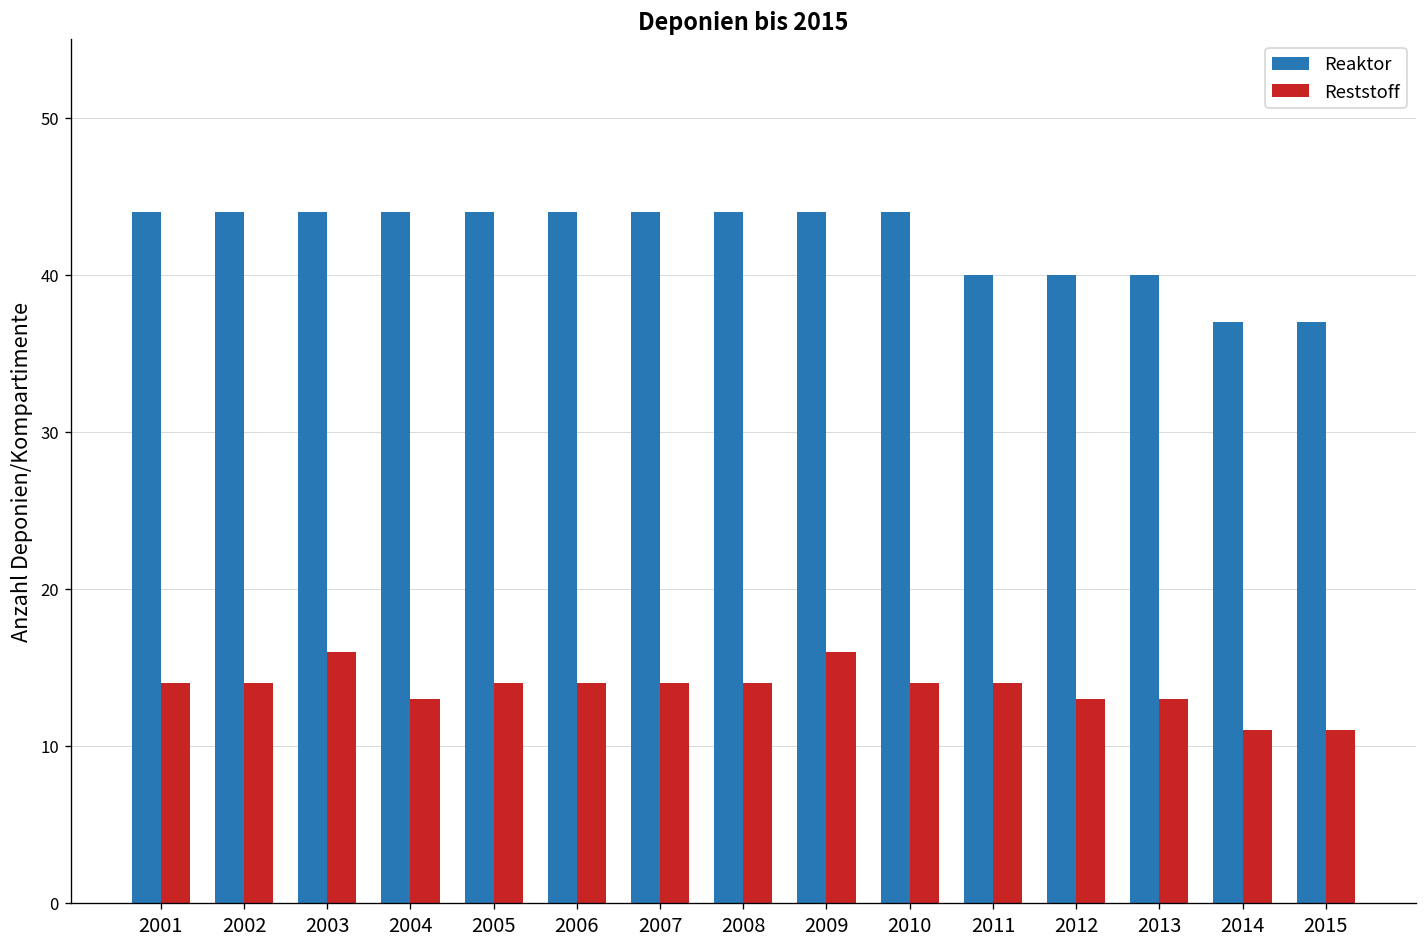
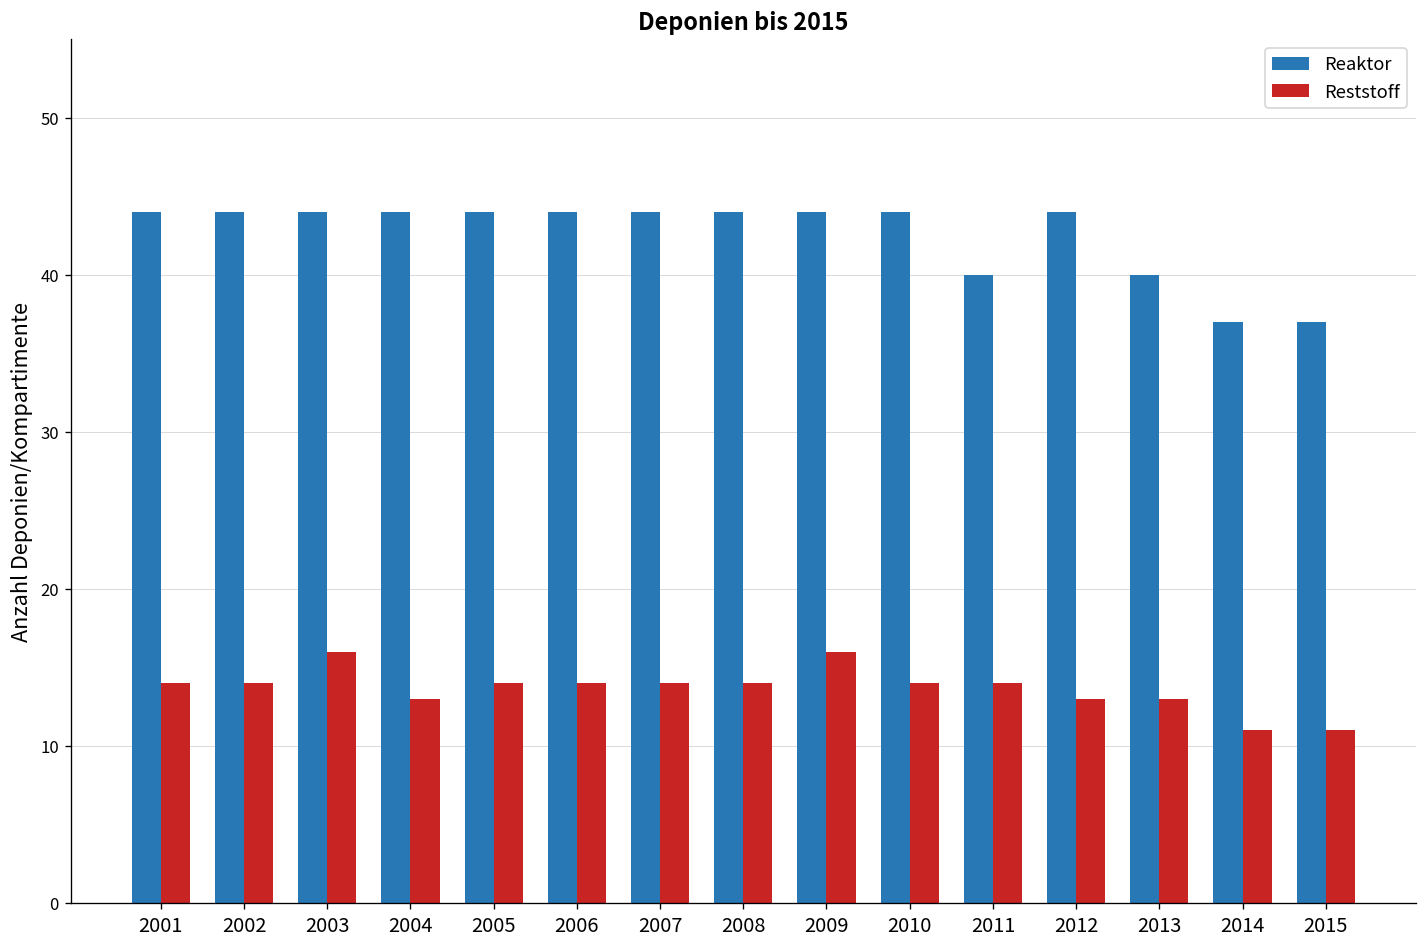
  {
    "Reaktor": {
      "2001": 44,
      "2002": 44,
      "2003": 44,
      "2004": 44,
      "2005": 44,
      "2006": 44,
      "2007": 44,
      "2008": 44,
      "2009": 44,
      "2010": 44,
      "2011": 40,
-     "2012": 40,
+     "2012": 44,
      "2013": 40,
      "2014": 37,
      "2015": 37
    },
    "Reststoff": {
      "2001": 14,
      "2002": 14,
      "2003": 16,
      "2004": 13,
      "2005": 14,
      "2006": 14,
      "2007": 14,
      "2008": 14,
      "2009": 16,
      "2010": 14,
      "2011": 14,
      "2012": 13,
      "2013": 13,
      "2014": 11,
      "2015": 11
    }
  }
